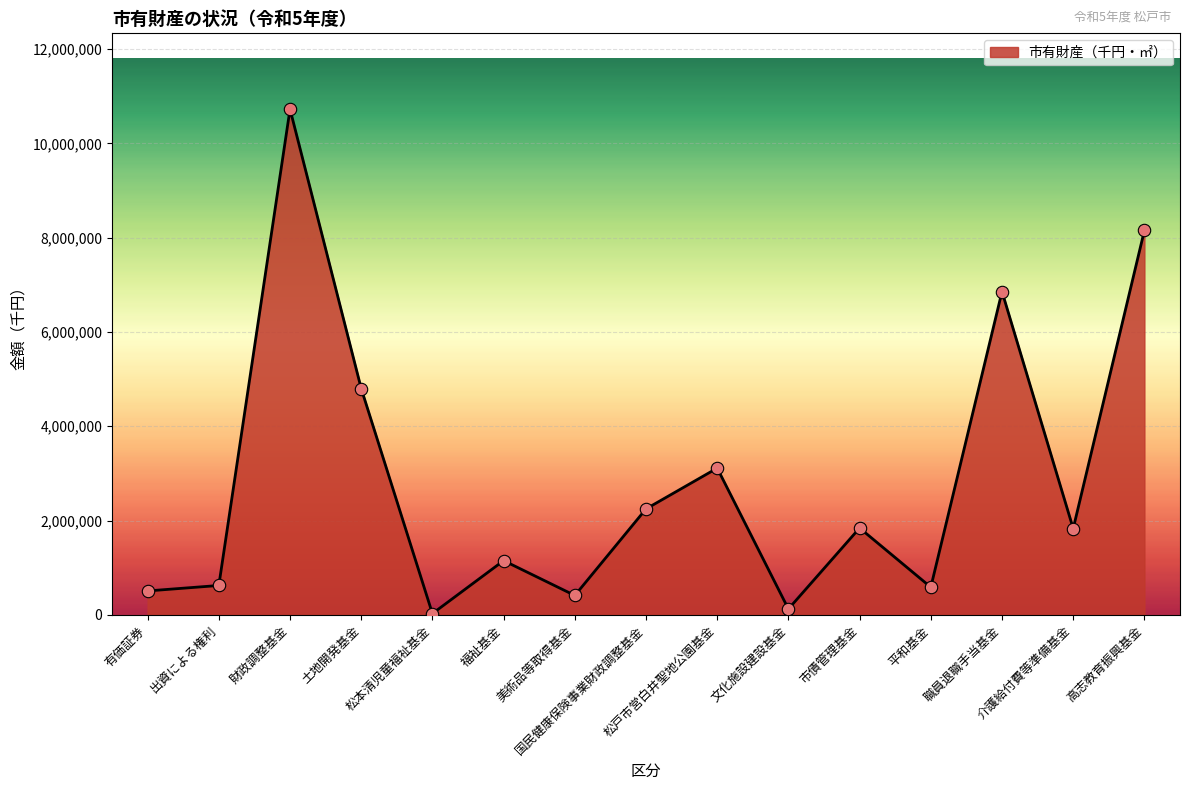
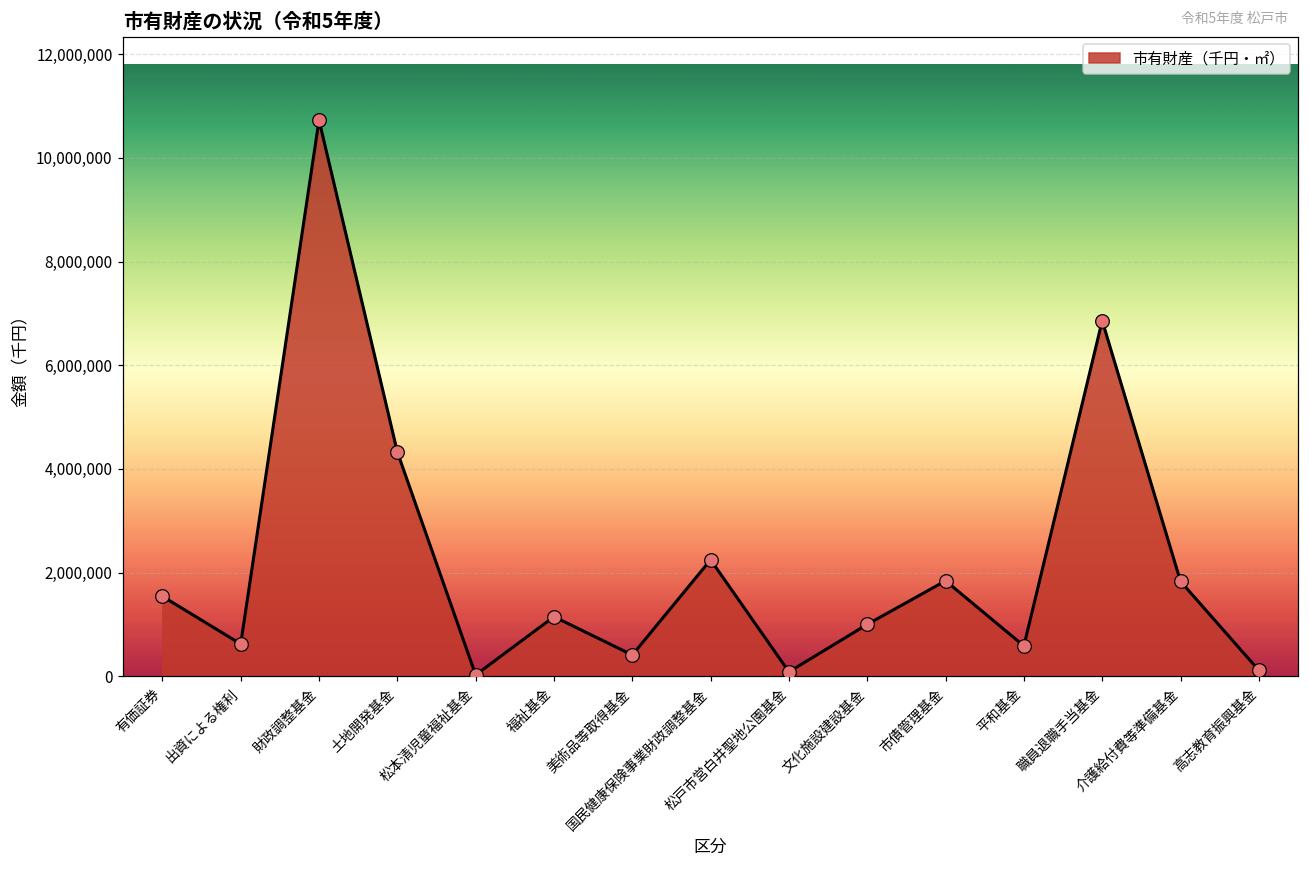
  {
-   "有価証券": "500,000",
+   "有価証券": "1,500,000",
    "出資による権利": "600,000",
    "財政調整基金": "10,700,000",
-   "土地開発基金": "4,800,000",
+   "土地開発基金": "4,300,000",
    "松本清児童福祉基金": "0",
    "福祉基金": "1,100,000",
    "美術品等取得基金": "400,000",
    "国民健康保険事業財政調整基金": "2,200,000",
-   "松戸市営白井聖地公園基金": "3,100,000",
-   "文化施設建設基金": "100,000",
+   "松戸市営白井聖地公園基金": "100,000",
+   "文化施設建設基金": "1,000,000",
    "市債管理基金": "1,800,000",
    "平和基金": "600,000",
    "職員退職手当基金": "6,900,000",
    "介護給付費等準備基金": "1,800,000",
-   "高志教育振興基金": "8,200,000"
+   "高志教育振興基金": "100,000"
  }
